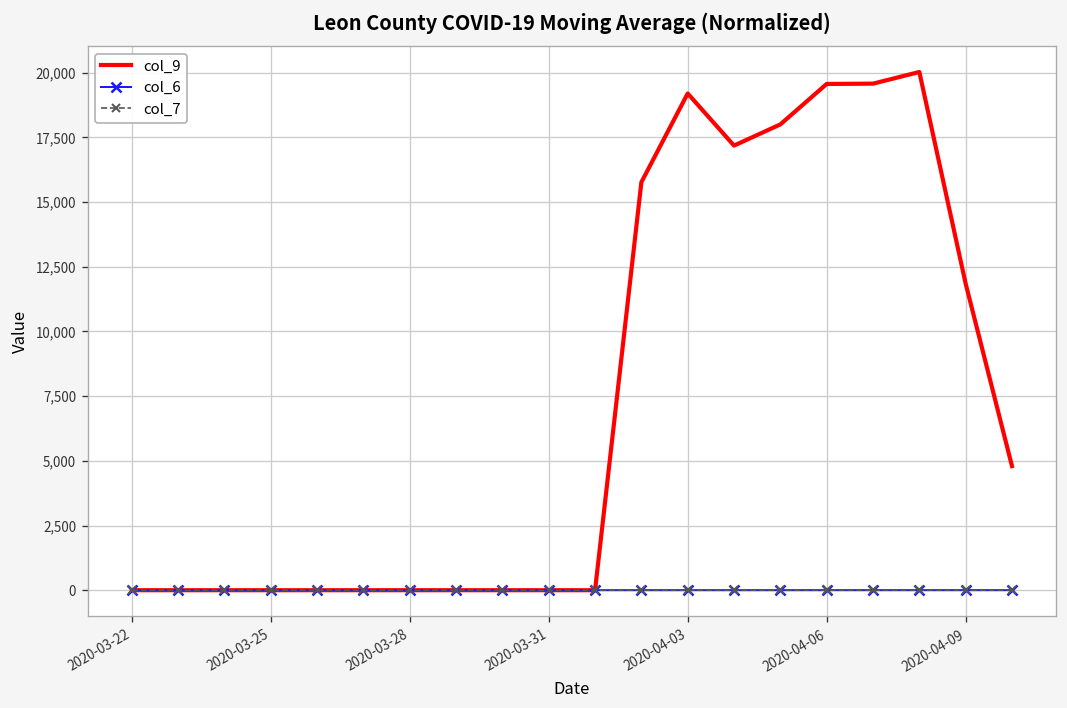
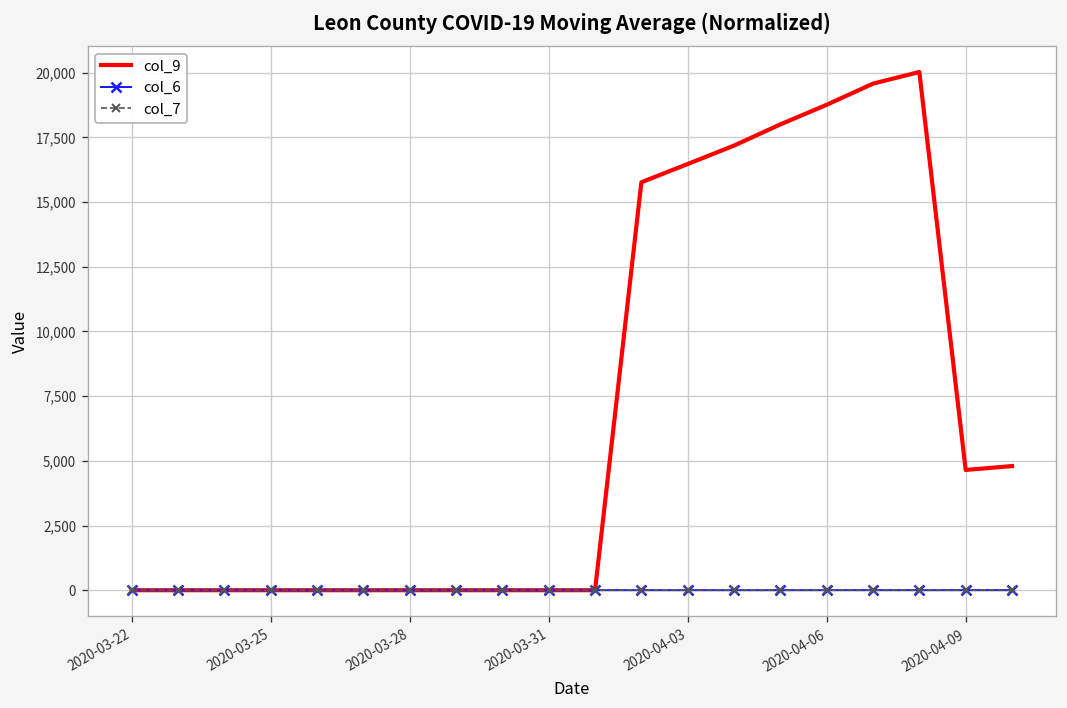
  {
    "col_9": {
-     "2020-04-03": "19,200",
-     "2020-04-06": "19,600",
-     "2020-04-09": "11,800"
+     "2020-04-03": "16,500",
+     "2020-04-06": "18,800",
+     "2020-04-09": "4,600"
    },
    "col_7": {
      "2020-04-03": "0",
      "2020-04-06": "0",
      "2020-04-09": "0"
    }
  }
